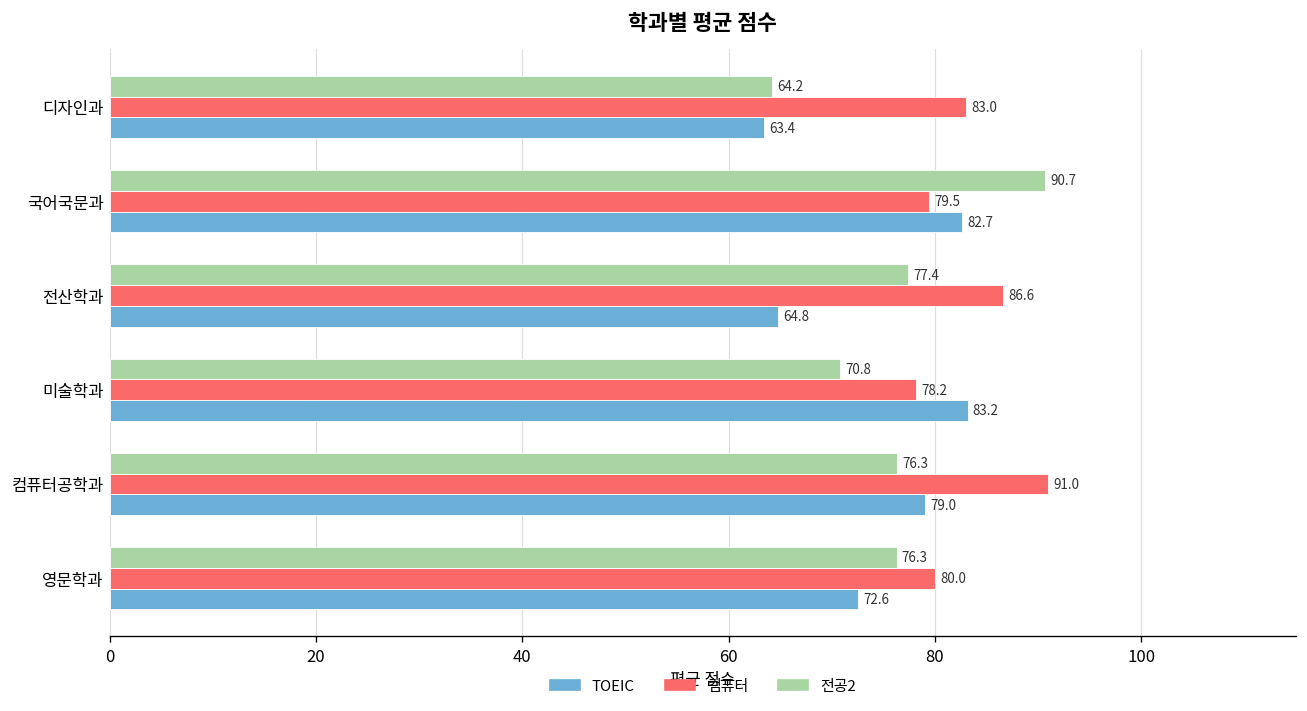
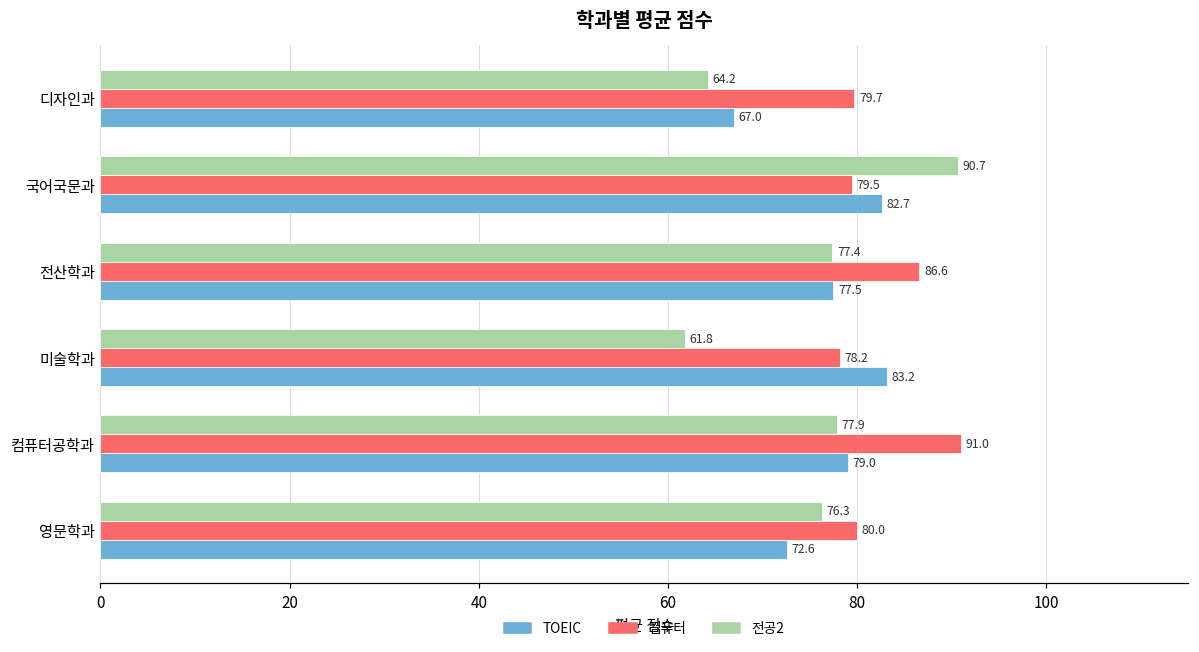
  {
    "TOEIC": {
-     "디자인과": 63.4,
+     "디자인과": 67.0,
      "국어국문과": 82.7,
-     "전산학과": 64.8,
+     "전산학과": 77.5,
      "미술학과": 83.2,
      "컴퓨터공학과": 79.0,
      "영문학과": 72.6
    },
    "컴퓨터": {
-     "디자인과": 83.0,
+     "디자인과": 79.7,
      "국어국문과": 79.5,
      "전산학과": 86.6,
      "미술학과": 78.2,
      "컴퓨터공학과": 91.0,
      "영문학과": 80.0
    },
    "전공2": {
      "디자인과": 64.2,
      "국어국문과": 90.7,
      "전산학과": 77.4,
-     "미술학과": 70.8,
-     "컴퓨터공학과": 76.3,
+     "미술학과": 61.8,
+     "컴퓨터공학과": 77.9,
      "영문학과": 76.3
    }
  }
